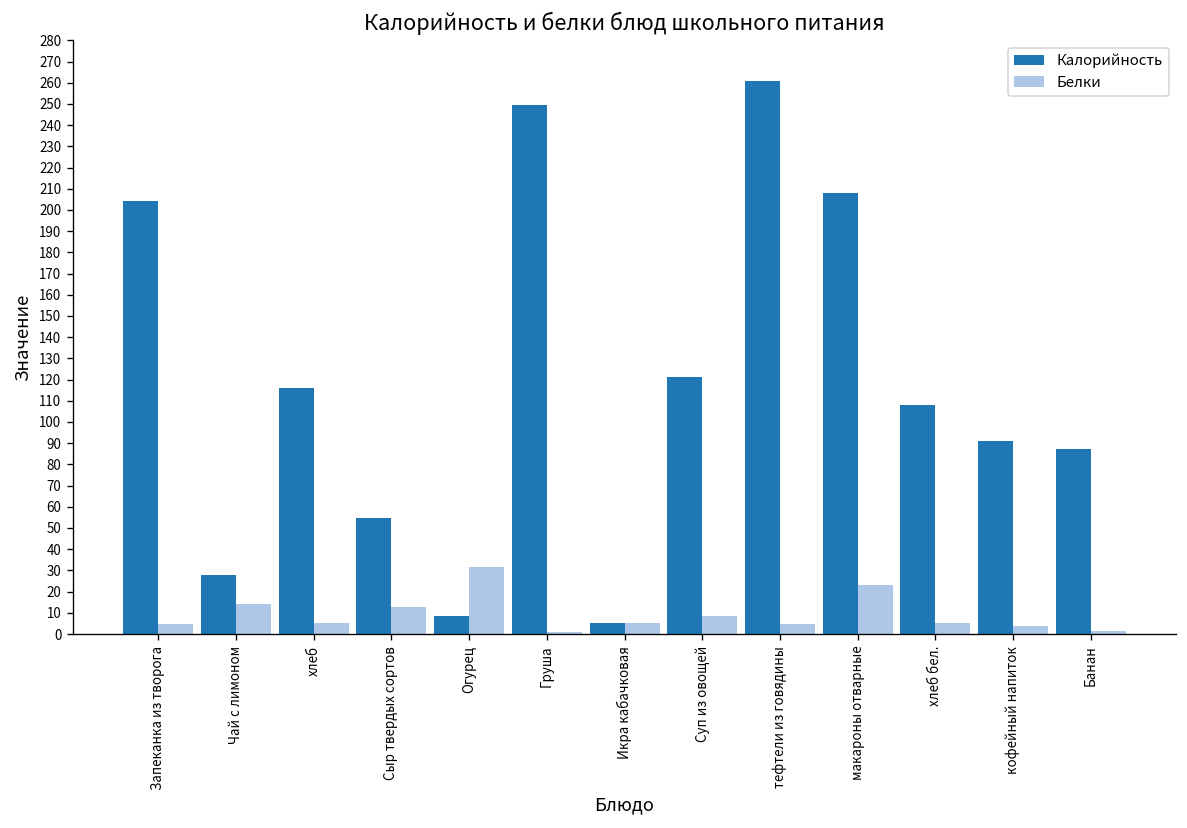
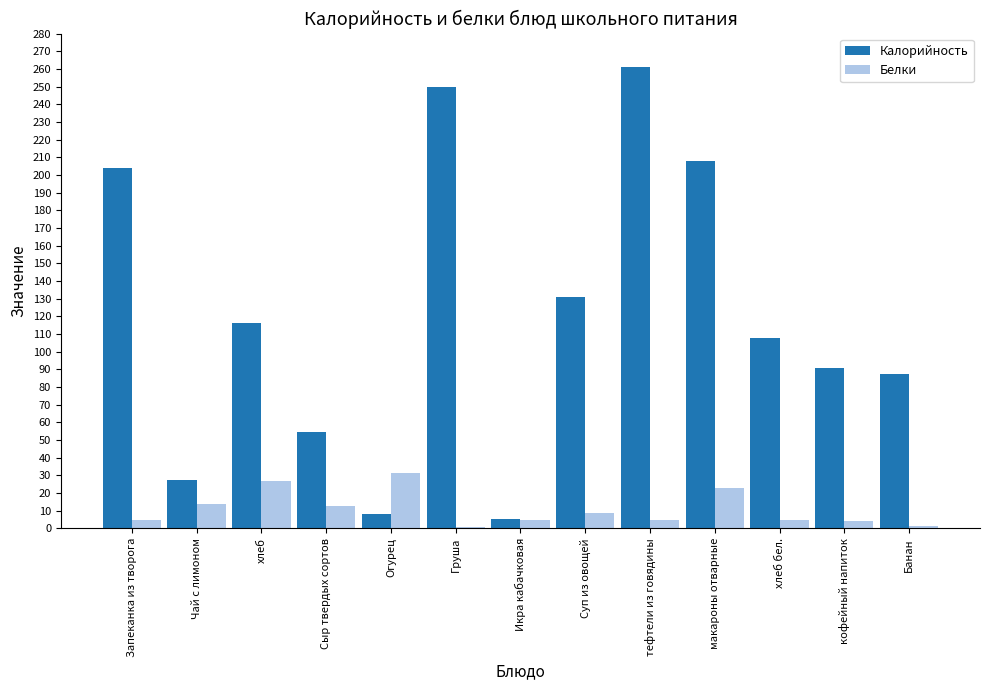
  {
    "Калорийность": {
      "Запеканка из творога": 204,
      "Чай с лимоном": 28,
      "хлеб": 116,
      "Сыр твердых сортов": 55,
      "Огурец": 8,
      "Груша": 250,
      "Икра кабачковая": 5,
-     "Суп из овощей": 121,
+     "Суп из овощей": 131,
      "тефтели из говядины": 261,
      "макароны отварные": 208,
      "хлеб бел.": 108,
      "кофейный напиток": 91,
      "Банан": 87
    },
    "Белки": {
      "Запеканка из творога": 5,
      "Чай с лимоном": 14,
-     "хлеб": 5,
+     "хлеб": 27,
      "Сыр твердых сортов": 13,
      "Огурец": 31,
      "Икра кабачковая": 5,
      "Суп из овощей": 9,
      "тефтели из говядины": 5,
      "макароны отварные": 23,
      "хлеб бел.": 5,
      "кофейный напиток": 4
    }
  }
